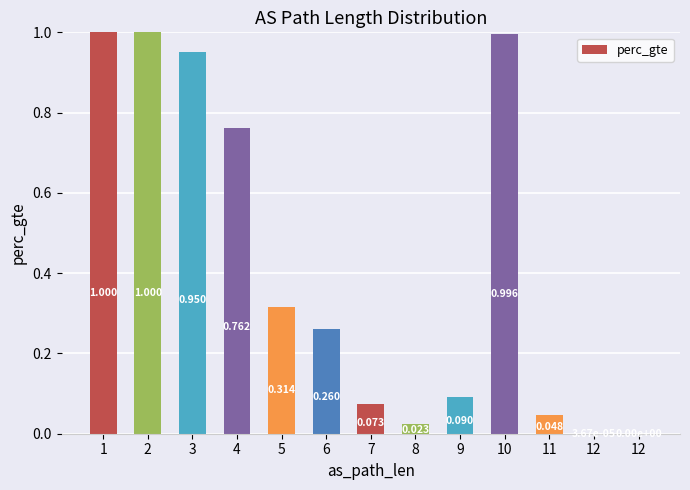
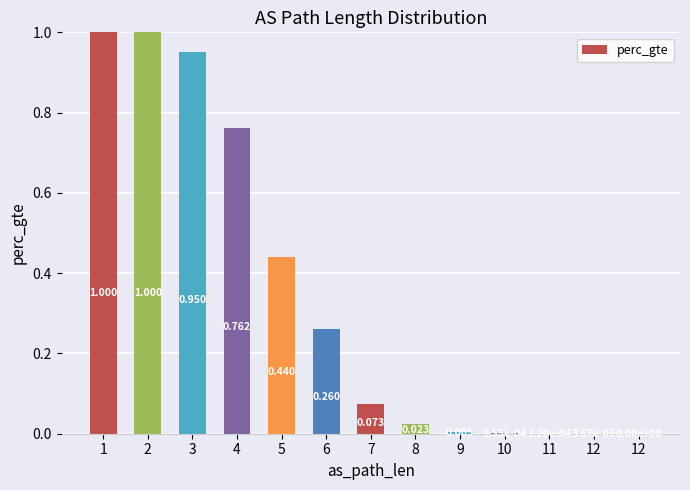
  {
    "1": 1.000,
    "2": 1.000,
    "3": 0.950,
    "4": 0.762,
-   "5": 0.314,
+   "5": 0.440,
    "6": 0.260,
    "7": 0.073,
    "8": 0.023,
-   "9": 0.09,
-   "10": 1.00,
-   "11": 0.05
+   "9": 0.01,
+   "10": 0.00,
+   "11": 0.00
  }
